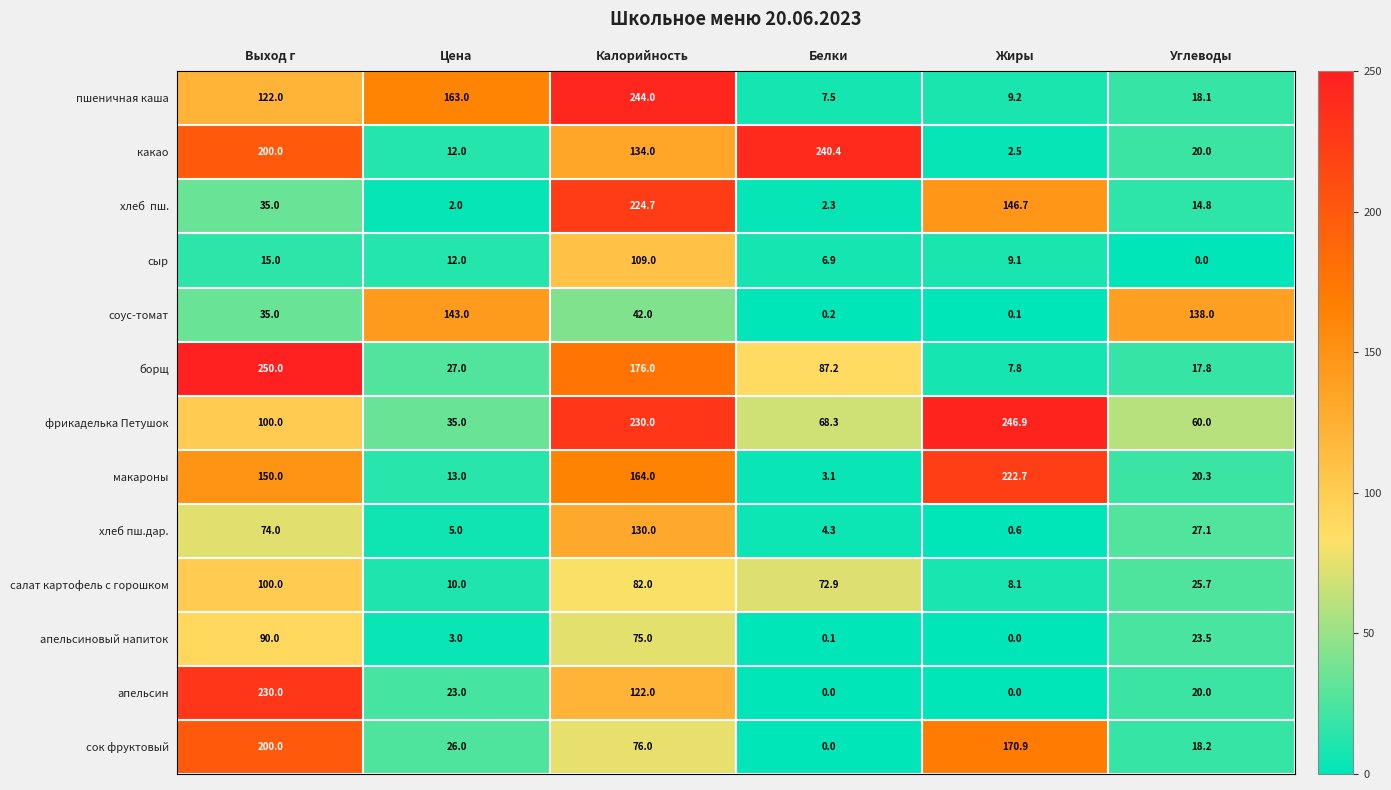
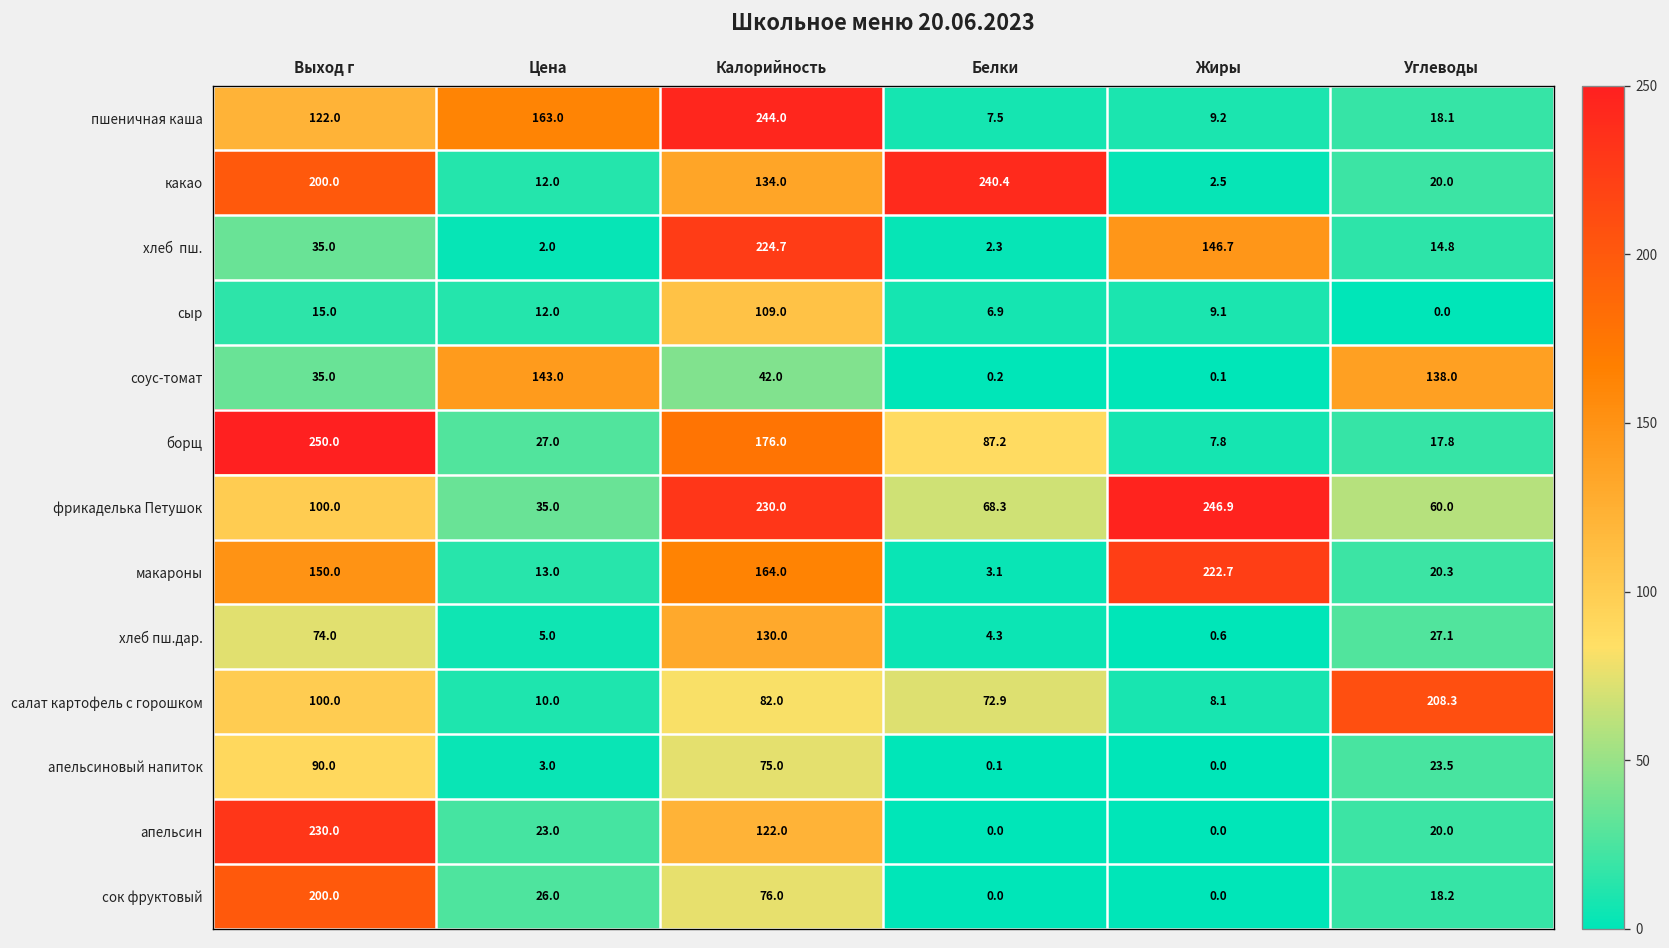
  {
    "пшеничная каша": {
      "Выход г": 122.0,
      "Цена": 163.0,
      "Калорийность": 244.0,
      "Белки": 7.5,
      "Жиры": 9.2,
      "Углеводы": 18.1
    },
    "какао": {
      "Выход г": 200.0,
      "Цена": 12.0,
      "Калорийность": 134.0,
      "Белки": 240.4,
      "Жиры": 2.5,
      "Углеводы": 20.0
    },
    "хлеб пш.": {
      "Выход г": 35.0,
      "Цена": 2.0,
      "Калорийность": 224.7,
      "Белки": 2.3,
      "Жиры": 146.7,
      "Углеводы": 14.8
    },
    "сыр": {
      "Выход г": 15.0,
      "Цена": 12.0,
      "Калорийность": 109.0,
      "Белки": 6.9,
      "Жиры": 9.1,
      "Углеводы": 0.0
    },
    "соус-томат": {
      "Выход г": 35.0,
      "Цена": 143.0,
      "Калорийность": 42.0,
      "Белки": 0.2,
      "Жиры": 0.1,
      "Углеводы": 138.0
    },
    "борщ": {
      "Выход г": 250.0,
      "Цена": 27.0,
      "Калорийность": 176.0,
      "Белки": 87.2,
      "Жиры": 7.8,
      "Углеводы": 17.8
    },
    "фрикаделька Петушок": {
      "Выход г": 100.0,
      "Цена": 35.0,
      "Калорийность": 230.0,
      "Белки": 68.3,
      "Жиры": 246.9,
      "Углеводы": 60.0
    },
    "макароны": {
      "Выход г": 150.0,
      "Цена": 13.0,
      "Калорийность": 164.0,
      "Белки": 3.1,
      "Жиры": 222.7,
      "Углеводы": 20.3
    },
    "хлеб пш.дар.": {
      "Выход г": 74.0,
      "Цена": 5.0,
      "Калорийность": 130.0,
      "Белки": 4.3,
      "Жиры": 0.6,
      "Углеводы": 27.1
    },
    "салат картофель с горошком": {
      "Выход г": 100.0,
      "Цена": 10.0,
      "Калорийность": 82.0,
      "Белки": 72.9,
      "Жиры": 8.1,
-     "Углеводы": 25.7
+     "Углеводы": 208.3
    },
    "апельсиновый напиток": {
      "Выход г": 90.0,
      "Цена": 3.0,
      "Калорийность": 75.0,
      "Белки": 0.1,
      "Жиры": 0.0,
      "Углеводы": 23.5
    },
    "апельсин": {
      "Выход г": 230.0,
      "Цена": 23.0,
      "Калорийность": 122.0,
      "Белки": 0.0,
      "Жиры": 0.0,
      "Углеводы": 20.0
    },
    "сок фруктовый": {
      "Выход г": 200.0,
      "Цена": 26.0,
      "Калорийность": 76.0,
      "Белки": 0.0,
-     "Жиры": 170.9,
+     "Жиры": 0.0,
      "Углеводы": 18.2
    }
  }
